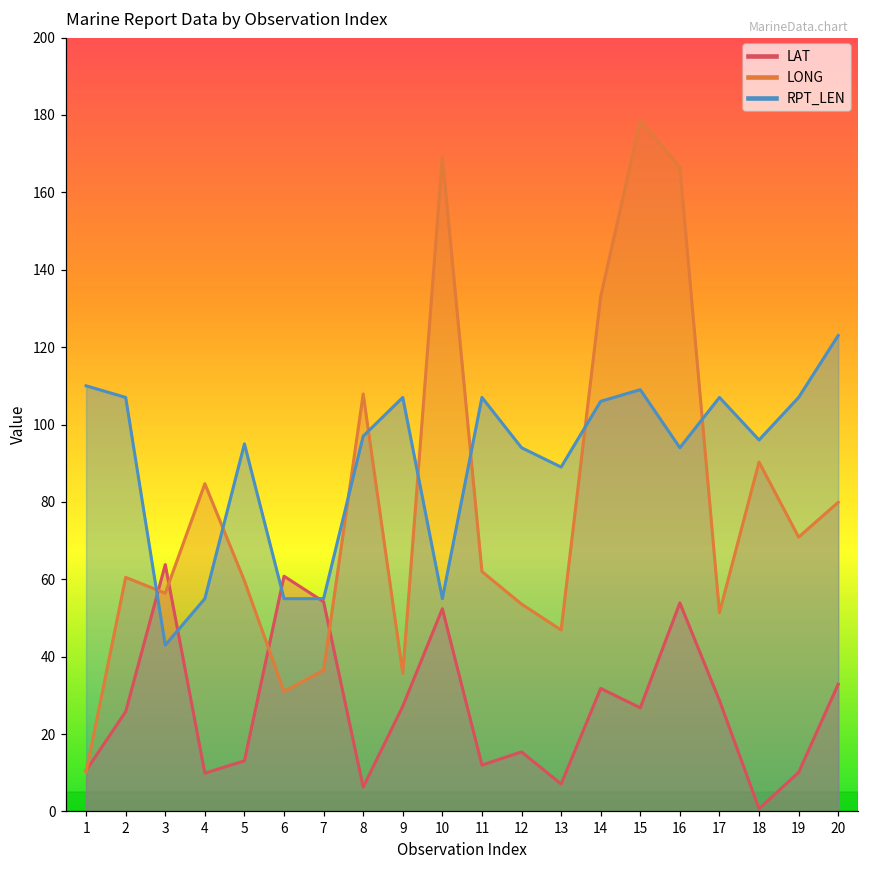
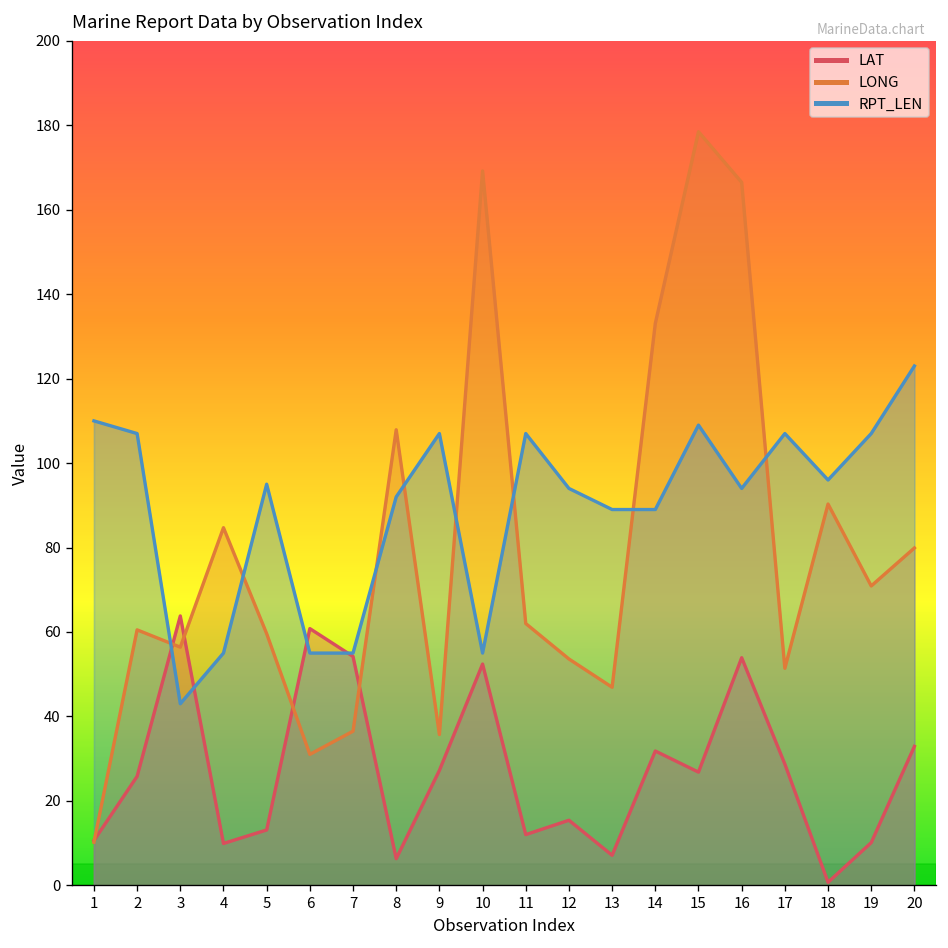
  {
    "RPT_LEN": {
      "1": 110,
      "2": 107,
      "3": 43,
      "4": 55,
      "5": 95,
      "6": 55,
      "7": 55,
-     "8": 97,
+     "8": 92,
      "9": 107,
      "10": 55,
      "11": 107,
      "12": 94,
      "13": 89,
-     "14": 106,
+     "14": 89,
      "15": 109,
      "16": 94,
      "17": 107,
      "18": 96,
      "19": 107,
      "20": 123
    }
  }
